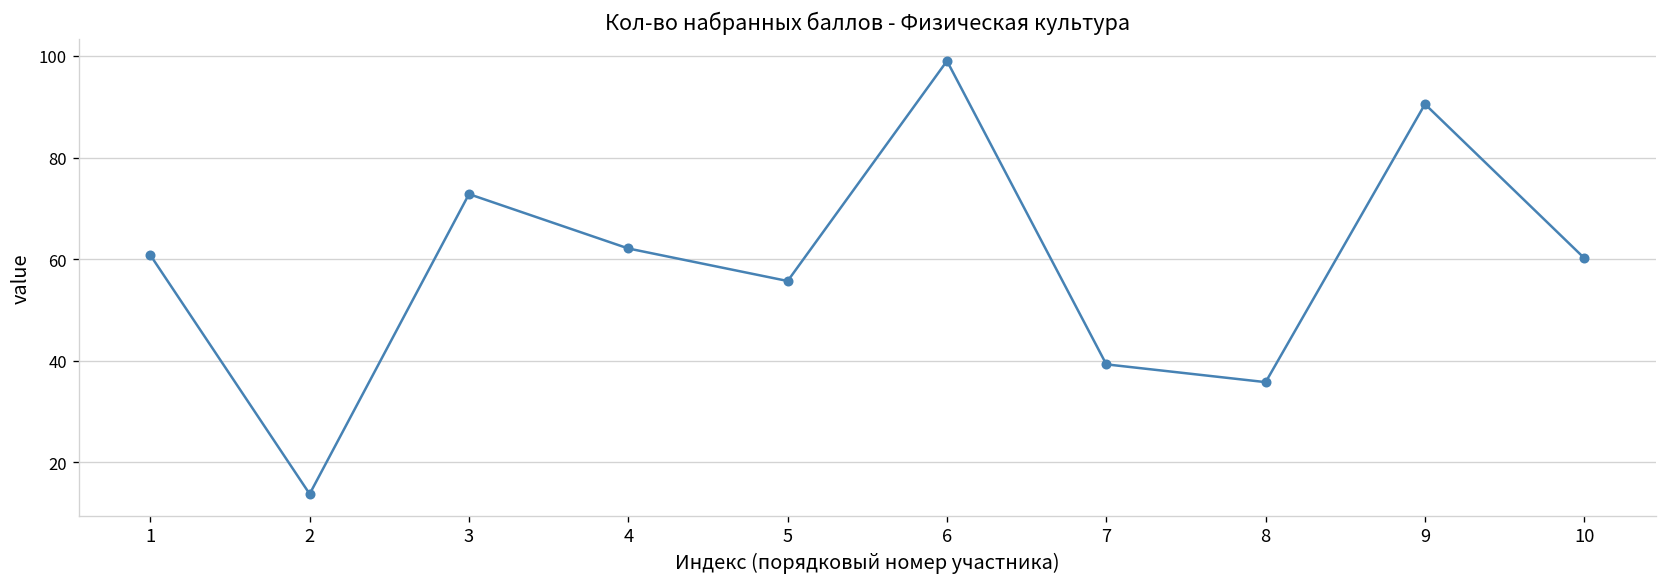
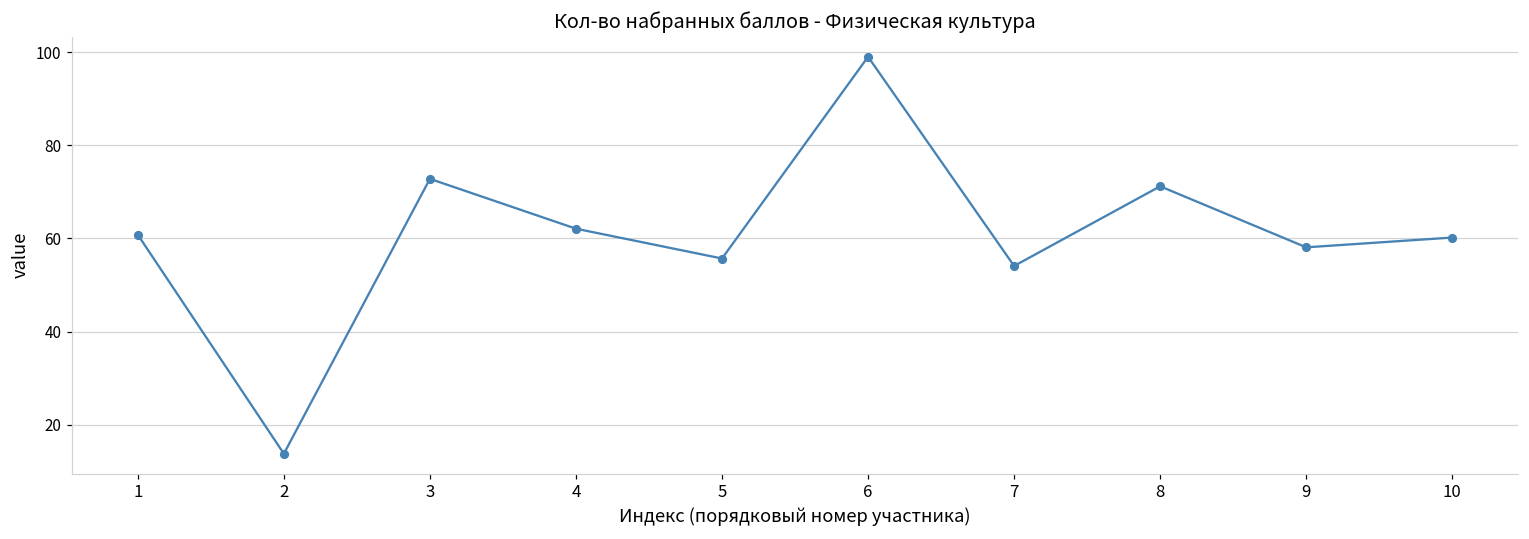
  {
    "1": 61,
    "2": 14,
    "3": 73,
    "4": 62,
    "5": 56,
    "6": 99,
-   "7": 39,
-   "8": 36,
-   "9": 91,
+   "7": 54,
+   "8": 71,
+   "9": 58,
    "10": 60
  }
